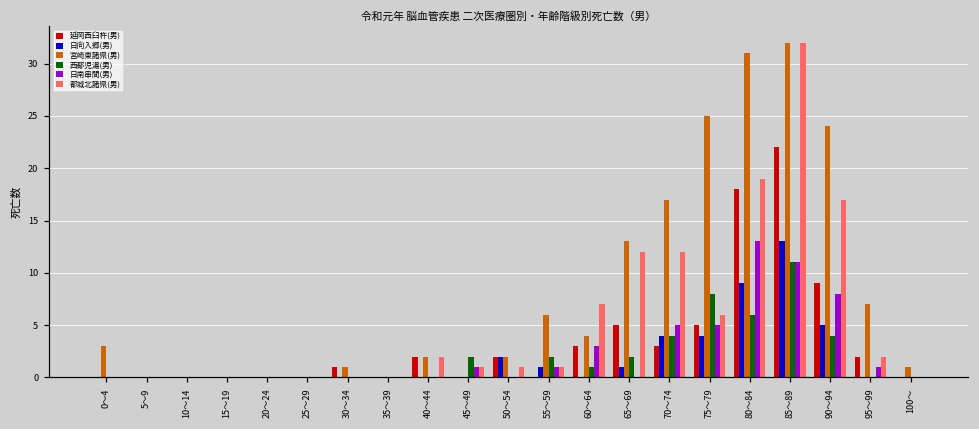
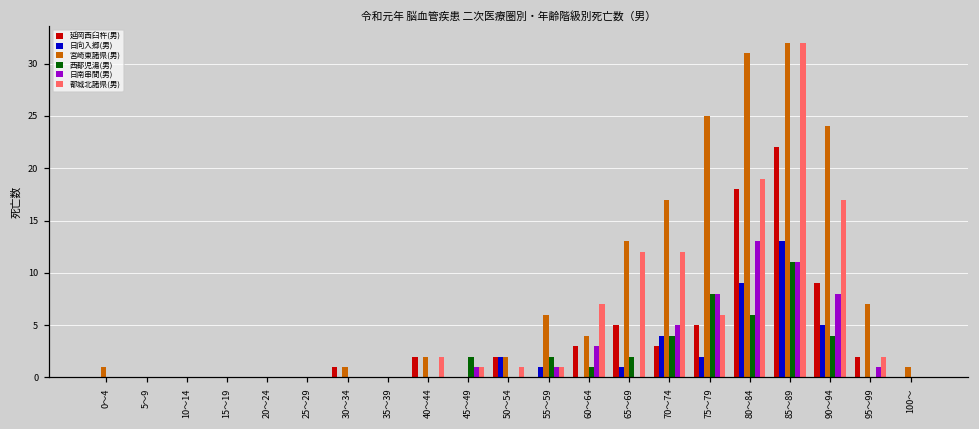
  {
    "延岡西臼杵(男)": {
      "0～4": 0,
      "5～9": 0,
      "10～14": 0,
      "15～19": 0,
      "20～24": 0,
      "25～29": 0,
      "30～34": 1,
      "35～39": 0,
      "40～44": 2,
      "45～49": 0,
      "50～54": 2,
      "55～59": 0,
      "60～64": 3,
      "65～69": 5,
      "70～74": 3,
      "75～79": 5,
      "80～84": 18,
      "85～89": 22,
      "90～94": 9,
      "95～99": 2,
      "100～": 0
    },
    "日向入郷(男)": {
      "0～4": 0,
      "5～9": 0,
      "10～14": 0,
      "15～19": 0,
      "20～24": 0,
      "25～29": 0,
      "30～34": 0,
      "35～39": 0,
      "40～44": 0,
      "45～49": 0,
      "50～54": 2,
      "55～59": 1,
      "60～64": 0,
      "65～69": 1,
      "70～74": 4,
-     "75～79": 4,
+     "75～79": 2,
      "80～84": 9,
      "85～89": 13,
      "90～94": 5,
      "95～99": 0,
      "100～": 0
    },
    "宮崎東諸県(男)": {
-     "0～4": 3,
+     "0～4": 1,
      "5～9": 0,
      "10～14": 0,
      "15～19": 0,
      "20～24": 0,
      "25～29": 0,
      "30～34": 1,
      "35～39": 0,
      "40～44": 2,
      "45～49": 0,
      "50～54": 2,
      "55～59": 6,
      "60～64": 4,
      "65～69": 13,
      "70～74": 17,
      "75～79": 25,
      "80～84": 31,
      "85～89": 32,
      "90～94": 24,
      "95～99": 7,
      "100～": 1
    },
    "西都児湯(男)": {
      "0～4": 0,
      "5～9": 0,
      "10～14": 0,
      "15～19": 0,
      "20～24": 0,
      "25～29": 0,
      "30～34": 0,
      "35～39": 0,
      "40～44": 0,
      "45～49": 2,
      "50～54": 0,
      "55～59": 2,
      "60～64": 1,
      "65～69": 2,
      "70～74": 4,
      "75～79": 8,
      "80～84": 6,
      "85～89": 11,
      "90～94": 4,
      "95～99": 0,
      "100～": 0
    },
    "日南串間(男)": {
      "0～4": 0,
      "5～9": 0,
      "10～14": 0,
      "15～19": 0,
      "20～24": 0,
      "25～29": 0,
      "30～34": 0,
      "35～39": 0,
      "40～44": 0,
      "45～49": 1,
      "50～54": 0,
      "55～59": 1,
      "60～64": 3,
      "65～69": 0,
      "70～74": 5,
-     "75～79": 5,
+     "75～79": 8,
      "80～84": 13,
      "85～89": 11,
      "90～94": 8,
      "95～99": 1,
      "100～": 0
    },
    "都城北諸県(男)": {
      "0～4": 0,
      "5～9": 0,
      "10～14": 0,
      "15～19": 0,
      "20～24": 0,
      "25～29": 0,
      "30～34": 0,
      "35～39": 0,
      "40～44": 2,
      "45～49": 1,
      "50～54": 1,
      "55～59": 1,
      "60～64": 7,
      "65～69": 12,
      "70～74": 12,
      "75～79": 6,
      "80～84": 19,
      "85～89": 32,
      "90～94": 17,
      "95～99": 2,
      "100～": 0
    }
  }
